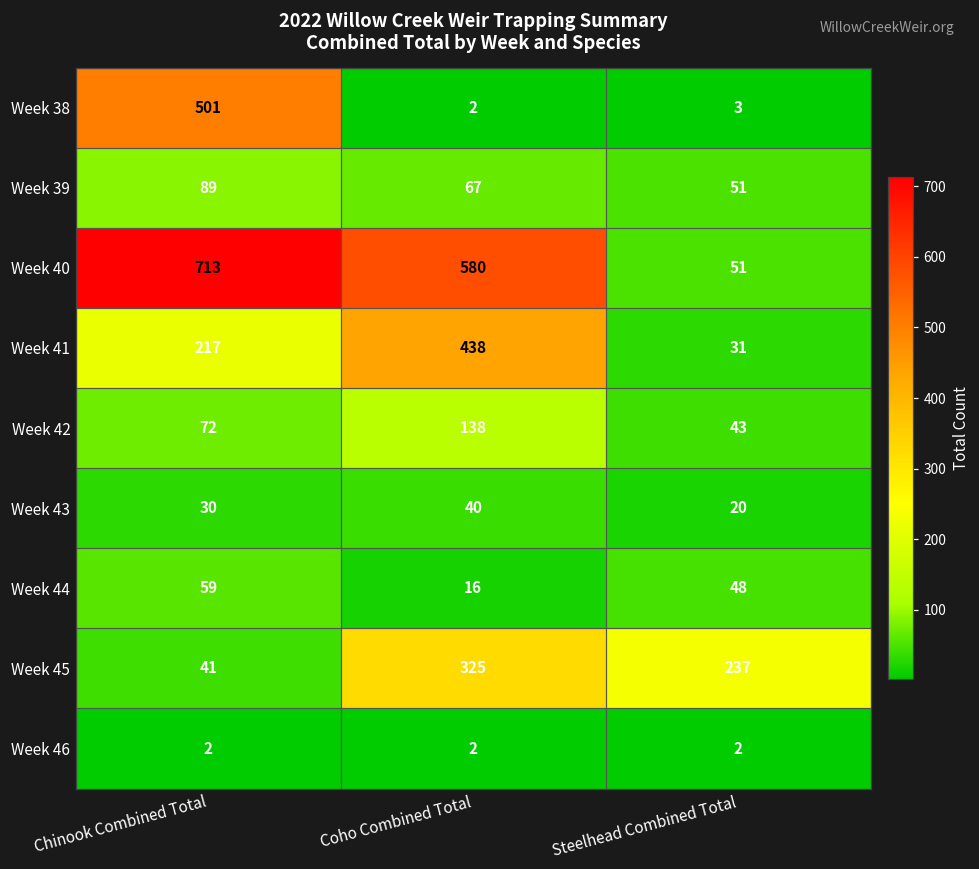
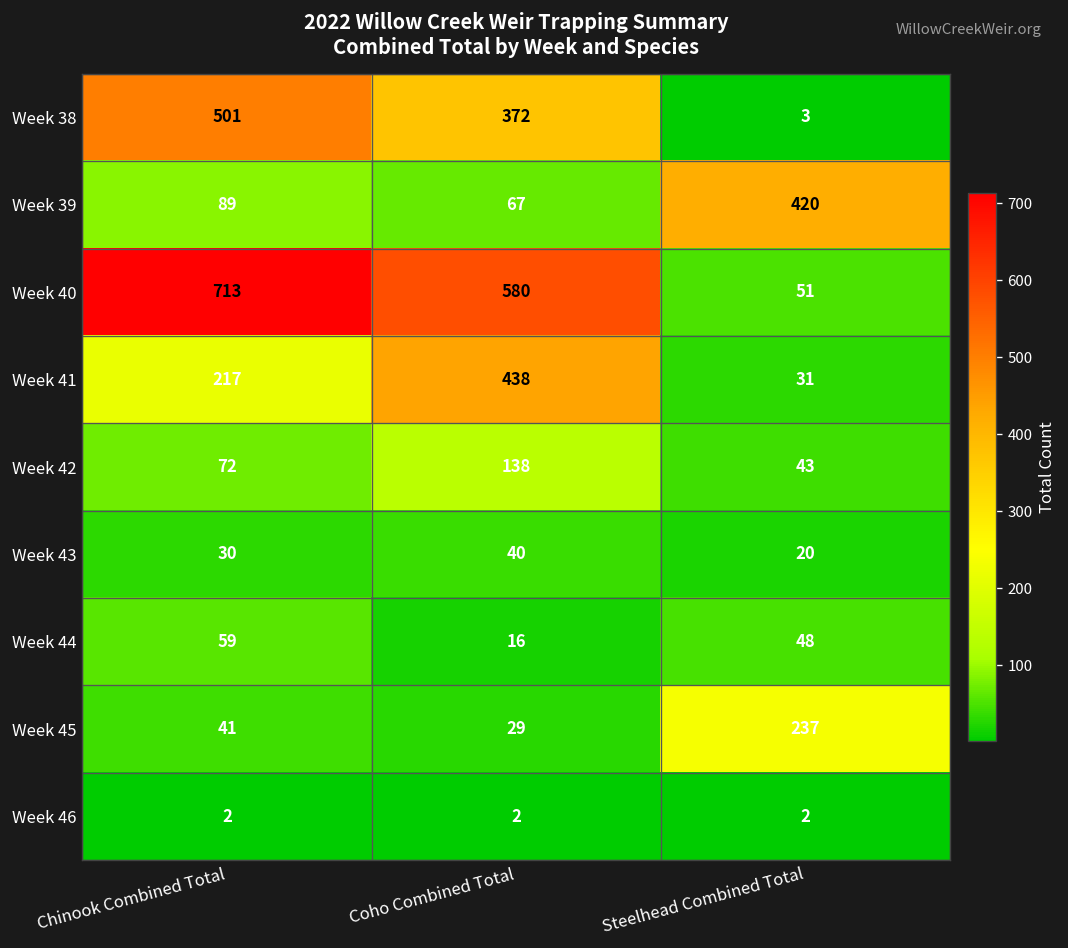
  {
    "Week 38": {
      "Chinook Combined Total": 501,
-     "Coho Combined Total": 2,
+     "Coho Combined Total": 372,
      "Steelhead Combined Total": 3
    },
    "Week 39": {
      "Chinook Combined Total": 89,
      "Coho Combined Total": 67,
-     "Steelhead Combined Total": 51
+     "Steelhead Combined Total": 420
    },
    "Week 40": {
      "Chinook Combined Total": 713,
      "Coho Combined Total": 580,
      "Steelhead Combined Total": 51
    },
    "Week 41": {
      "Chinook Combined Total": 217,
      "Coho Combined Total": 438,
      "Steelhead Combined Total": 31
    },
    "Week 42": {
      "Chinook Combined Total": 72,
      "Coho Combined Total": 138,
      "Steelhead Combined Total": 43
    },
    "Week 43": {
      "Chinook Combined Total": 30,
      "Coho Combined Total": 40,
      "Steelhead Combined Total": 20
    },
    "Week 44": {
      "Chinook Combined Total": 59,
      "Coho Combined Total": 16,
      "Steelhead Combined Total": 48
    },
    "Week 45": {
      "Chinook Combined Total": 41,
-     "Coho Combined Total": 325,
+     "Coho Combined Total": 29,
      "Steelhead Combined Total": 237
    },
    "Week 46": {
      "Chinook Combined Total": 2,
      "Coho Combined Total": 2,
      "Steelhead Combined Total": 2
    }
  }
